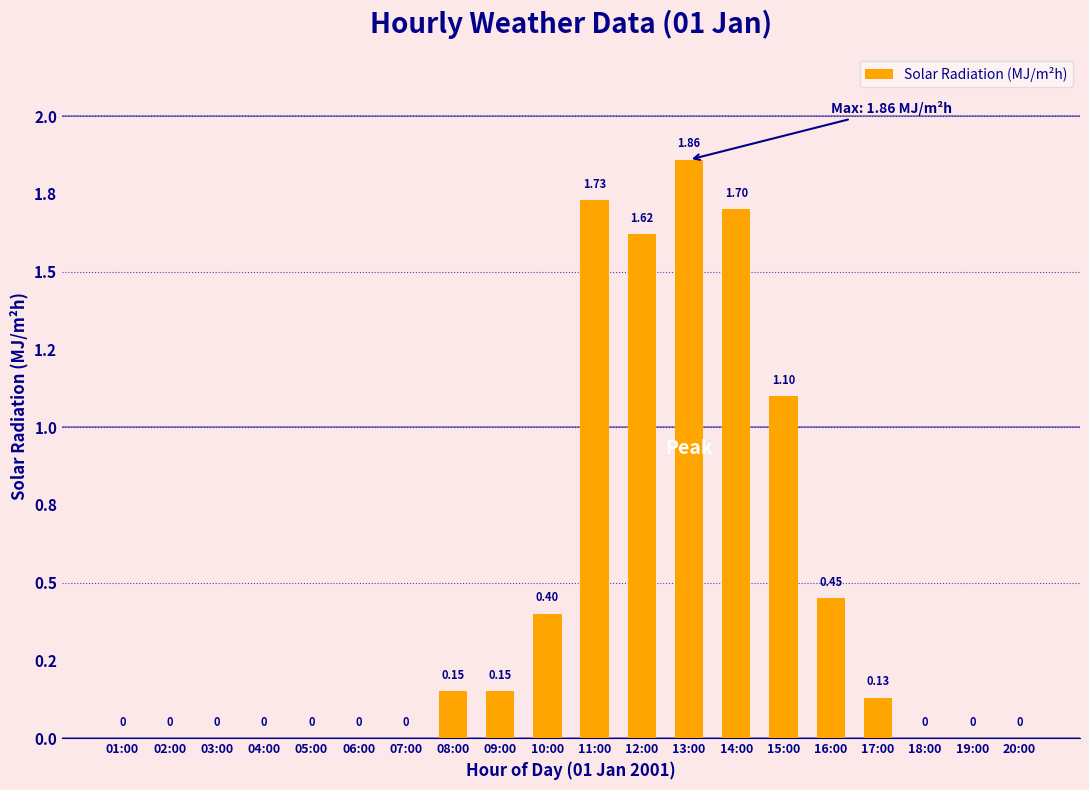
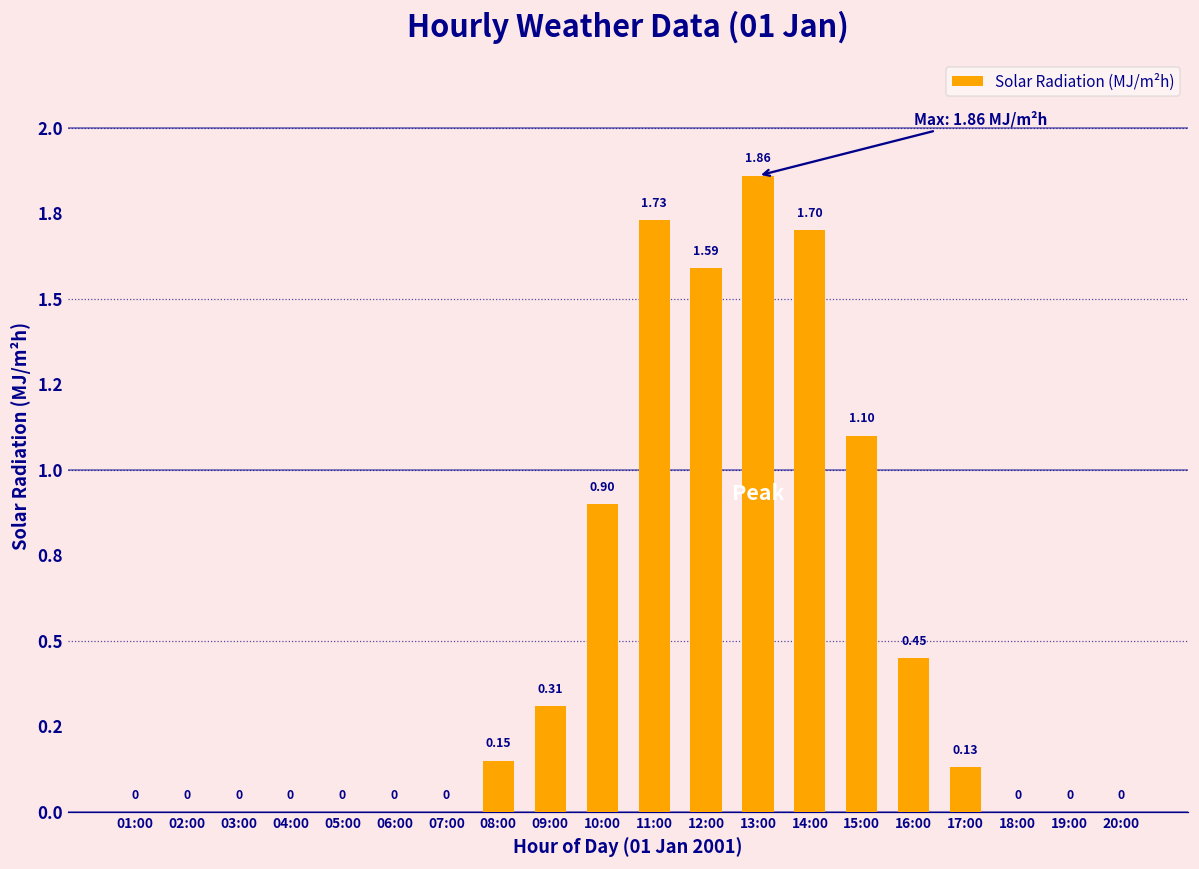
  {
    "01:00": 0,
    "02:00": 0,
    "03:00": 0,
    "04:00": 0,
    "05:00": 0,
    "06:00": 0,
    "07:00": 0,
    "08:00": 0.15,
-   "09:00": 0.15,
-   "10:00": 0.40,
+   "09:00": 0.31,
+   "10:00": 0.90,
    "11:00": 1.73,
-   "12:00": 1.62,
+   "12:00": 1.59,
    "13:00": 1.86,
    "14:00": 1.70,
    "15:00": 1.10,
    "16:00": 0.45,
    "17:00": 0.13,
    "18:00": 0,
    "19:00": 0,
    "20:00": 0
  }
